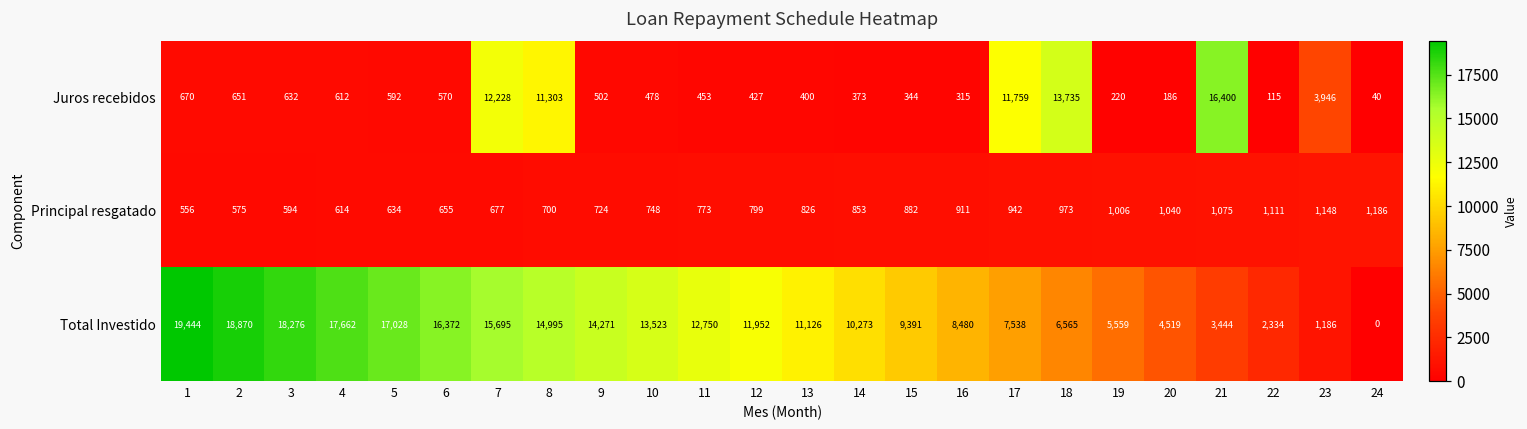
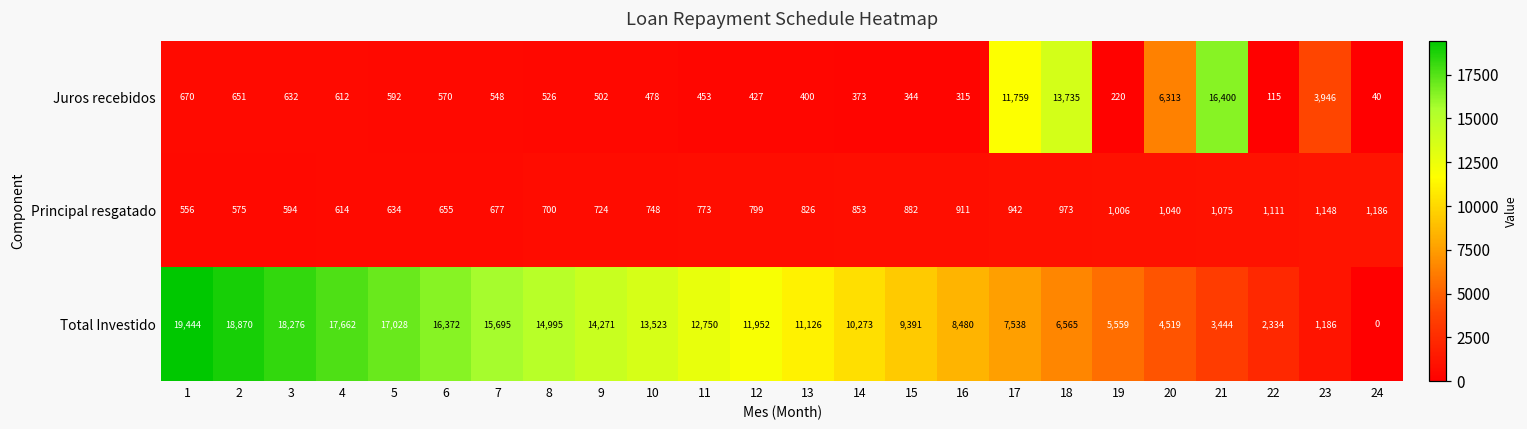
  {
    "Juros recebidos": {
      "1": "670",
      "2": "651",
      "3": "632",
      "4": "612",
      "5": "592",
      "6": "570",
-     "7": "12,228",
-     "8": "11,303",
+     "7": "548",
+     "8": "526",
      "9": "502",
      "10": "478",
      "11": "453",
      "12": "427",
      "13": "400",
      "14": "373",
      "15": "344",
      "16": "315",
      "17": "11,759",
      "18": "13,735",
      "19": "220",
-     "20": "186",
+     "20": "6,313",
      "21": "16,400",
      "22": "115",
      "23": "3,946",
      "24": "40"
    },
    "Principal resgatado": {
      "1": "556",
      "2": "575",
      "3": "594",
      "4": "614",
      "5": "634",
      "6": "655",
      "7": "677",
      "8": "700",
      "9": "724",
      "10": "748",
      "11": "773",
      "12": "799",
      "13": "826",
      "14": "853",
      "15": "882",
      "16": "911",
      "17": "942",
      "18": "973",
      "19": "1,006",
      "20": "1,040",
      "21": "1,075",
      "22": "1,111",
      "23": "1,148",
      "24": "1,186"
    },
    "Total Investido": {
      "1": "19,444",
      "2": "18,870",
      "3": "18,276",
      "4": "17,662",
      "5": "17,028",
      "6": "16,372",
      "7": "15,695",
      "8": "14,995",
      "9": "14,271",
      "10": "13,523",
      "11": "12,750",
      "12": "11,952",
      "13": "11,126",
      "14": "10,273",
      "15": "9,391",
      "16": "8,480",
      "17": "7,538",
      "18": "6,565",
      "19": "5,559",
      "20": "4,519",
      "21": "3,444",
      "22": "2,334",
      "23": "1,186",
      "24": "0"
    }
  }
